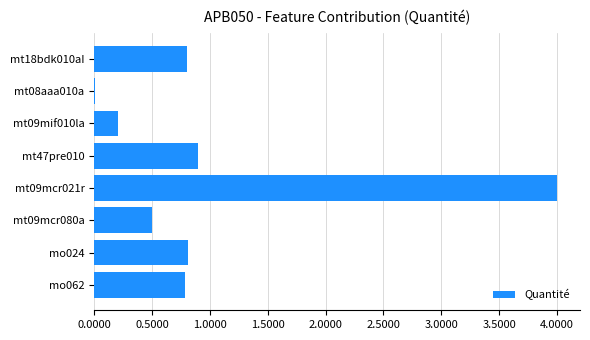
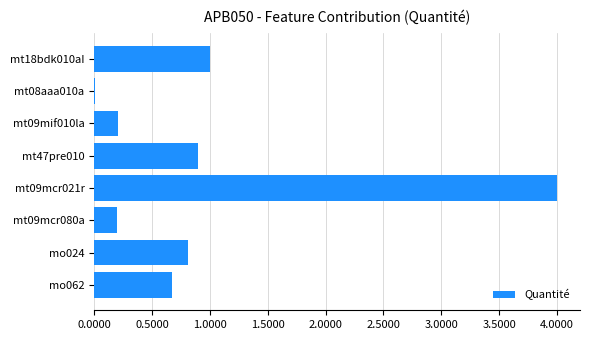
  {
-   "mt18bdk010aI": 0.8,
+   "mt18bdk010aI": 1.0,
    "mt09mif010la": 0.21,
    "mt47pre010": 0.90,
    "mt09mcr021r": 4.00,
-   "mt09mcr080a": 0.5,
+   "mt09mcr080a": 0.2,
    "mo024": 0.81,
-   "mo062": 0.78
+   "mo062": 0.67
  }
